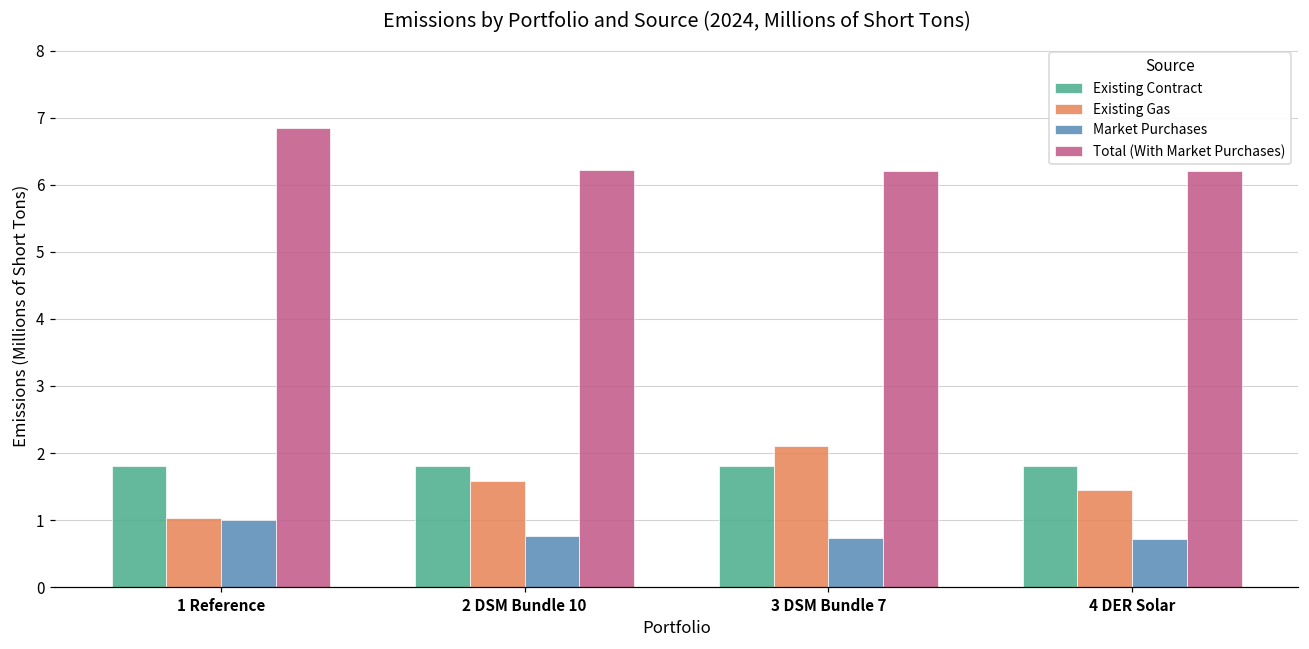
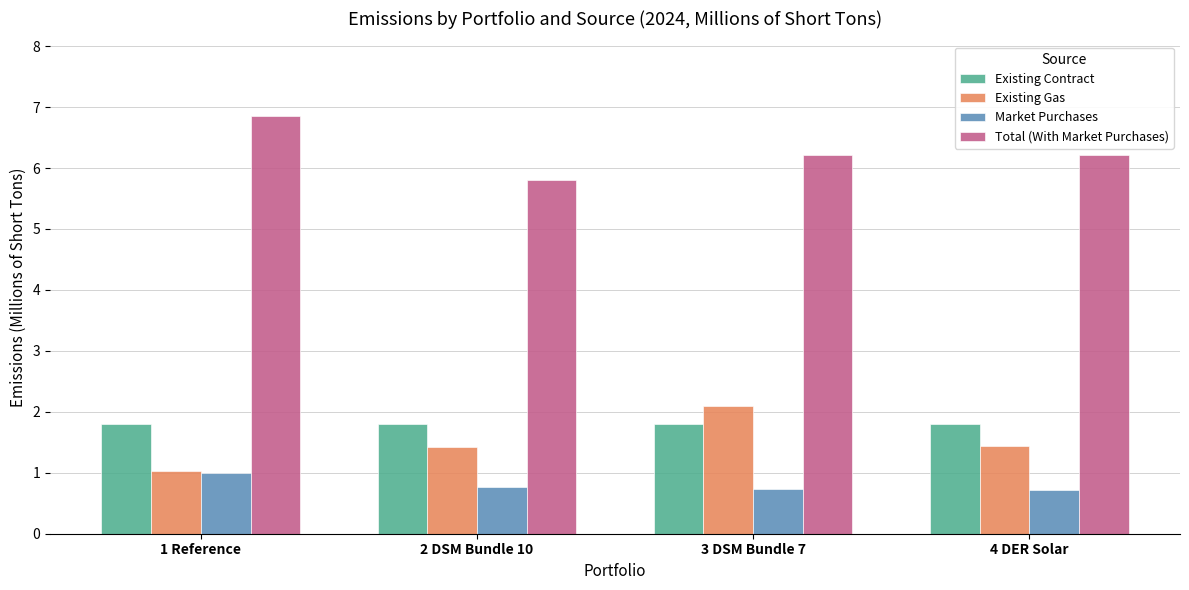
  {
    "Existing Gas": {
      "1 Reference": 1.0,
-     "2 DSM Bundle 10": 1.6,
+     "2 DSM Bundle 10": 1.4,
      "3 DSM Bundle 7": 2.1,
      "4 DER Solar": 1.4
    },
    "Total (With Market Purchases)": {
      "1 Reference": 6.8,
-     "2 DSM Bundle 10": 6.2,
+     "2 DSM Bundle 10": 5.8,
      "3 DSM Bundle 7": 6.2,
      "4 DER Solar": 6.2
    }
  }
